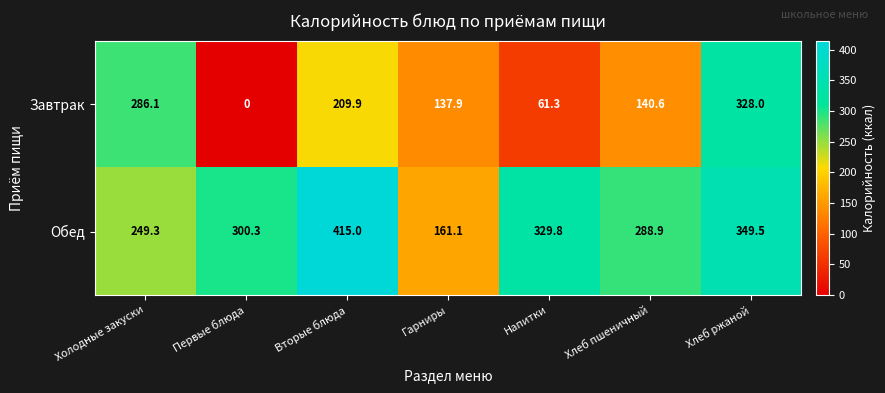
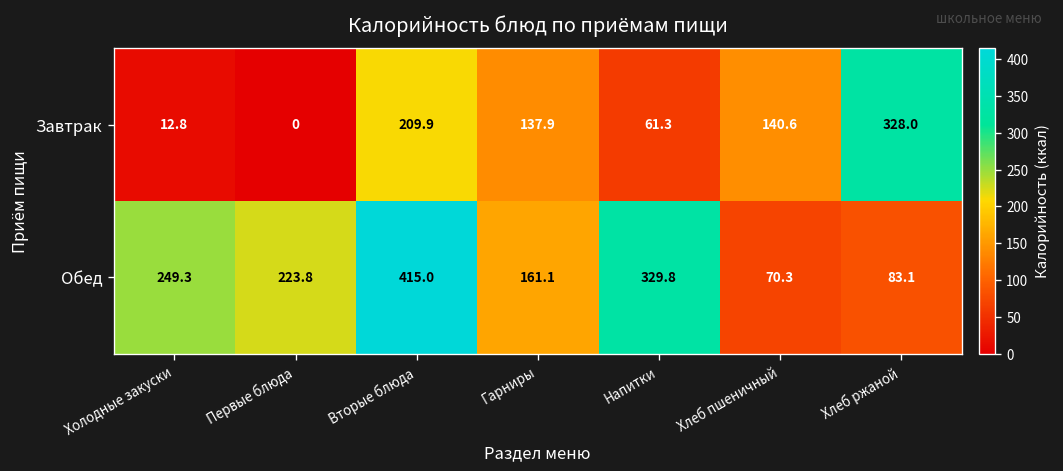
  {
    "Завтрак": {
-     "Холодные закуски": 286.1,
+     "Холодные закуски": 12.8,
      "Первые блюда": 0,
      "Вторые блюда": 209.9,
      "Гарниры": 137.9,
      "Напитки": 61.3,
      "Хлеб пшеничный": 140.6,
      "Хлеб ржаной": 328.0
    },
    "Обед": {
      "Холодные закуски": 249.3,
-     "Первые блюда": 300.3,
+     "Первые блюда": 223.8,
      "Вторые блюда": 415.0,
      "Гарниры": 161.1,
      "Напитки": 329.8,
-     "Хлеб пшеничный": 288.9,
-     "Хлеб ржаной": 349.5
+     "Хлеб пшеничный": 70.3,
+     "Хлеб ржаной": 83.1
    }
  }
